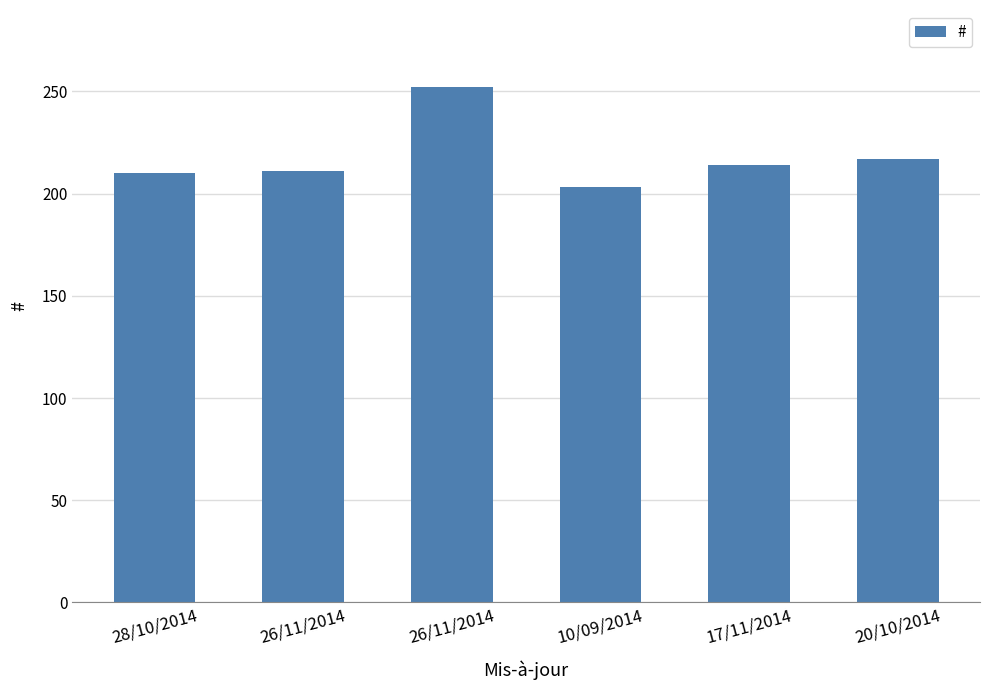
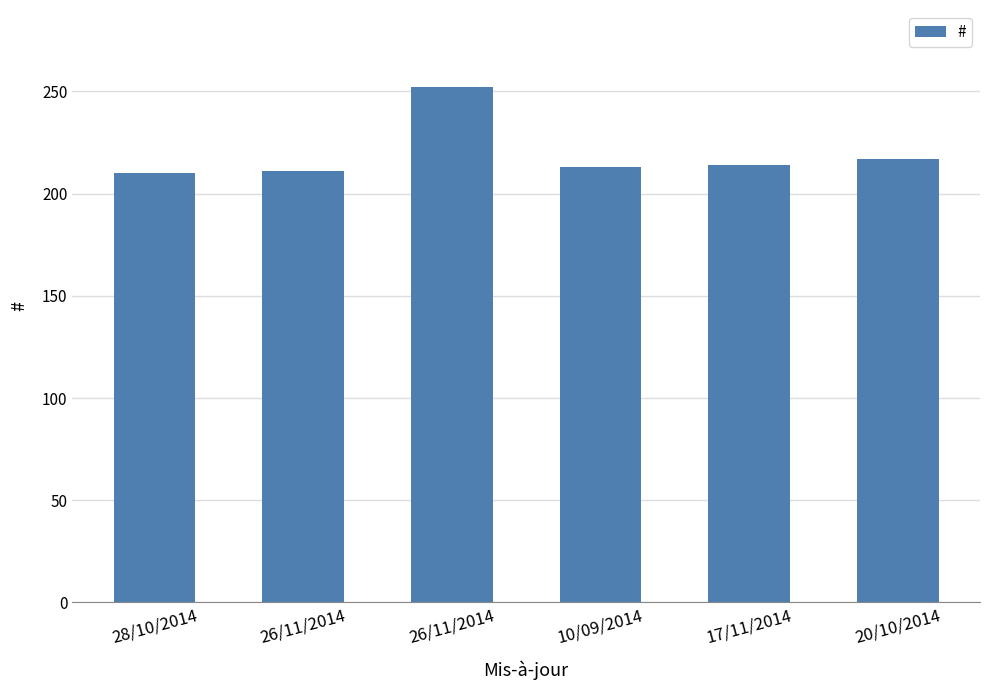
  {
    "28/10/2014": 210,
-   "10/09/2014": 203,
+   "10/09/2014": 213,
    "17/11/2014": 214,
    "20/10/2014": 217
  }
